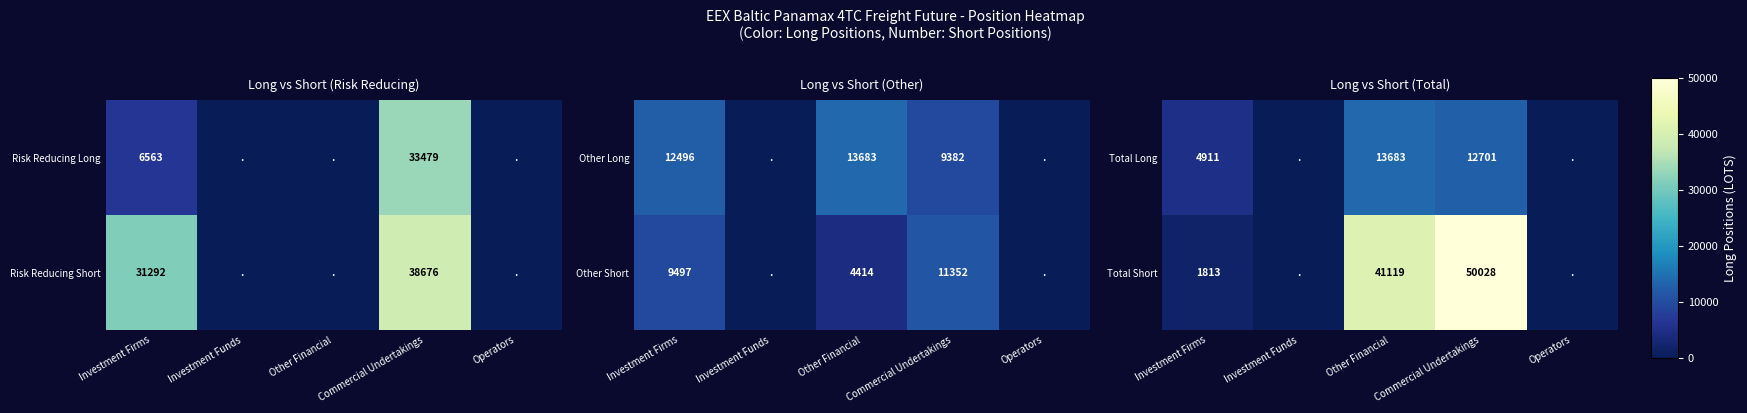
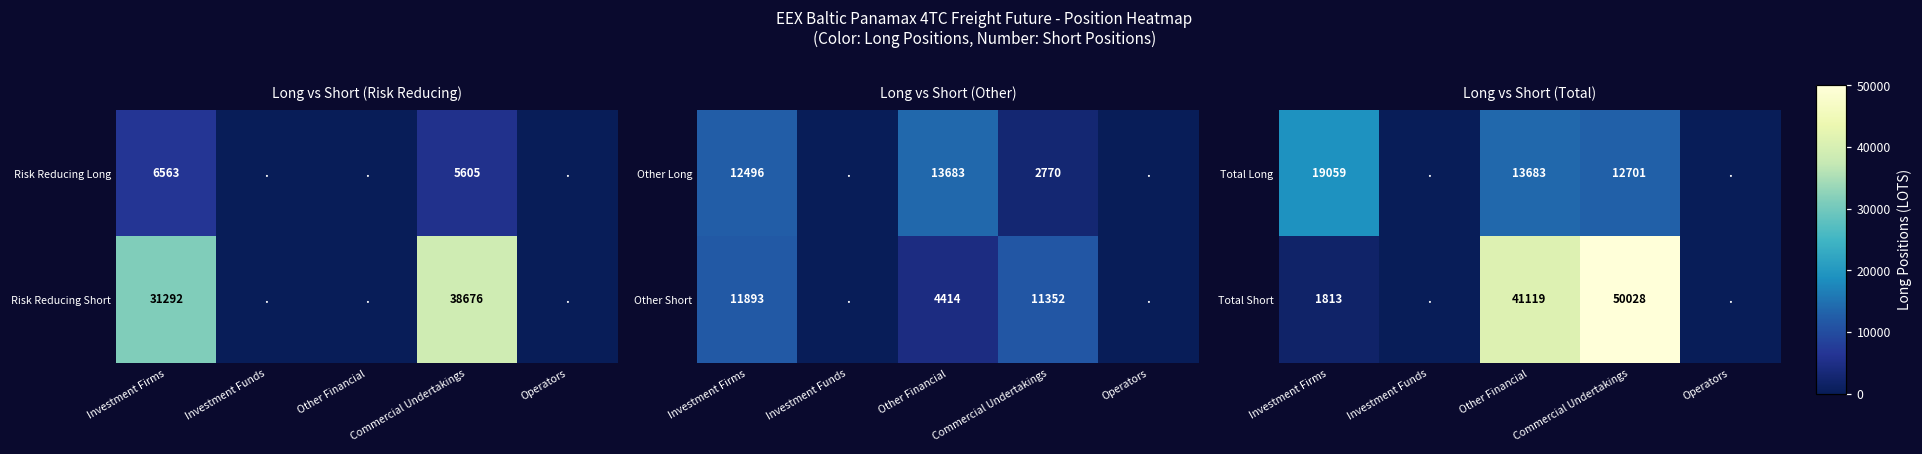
  {
    "Long vs Short (Risk Reducing)": {
      "Risk Reducing Long": {
        "Investment Firms": 6563,
-       "Commercial Undertakings": 33479
+       "Commercial Undertakings": 5605
      },
      "Risk Reducing Short": {
        "Investment Firms": 31292,
        "Commercial Undertakings": 38676
      }
    },
    "Long vs Short (Other)": {
      "Other Long": {
        "Investment Firms": 12496,
        "Other Financial": 13683,
-       "Commercial Undertakings": 9382
+       "Commercial Undertakings": 2770
      },
      "Other Short": {
-       "Investment Firms": 9497,
+       "Investment Firms": 11893,
        "Other Financial": 4414,
        "Commercial Undertakings": 11352
      }
    },
    "Long vs Short (Total)": {
      "Total Long": {
-       "Investment Firms": 4911,
+       "Investment Firms": 19059,
        "Other Financial": 13683,
        "Commercial Undertakings": 12701
      },
      "Total Short": {
        "Investment Firms": 1813,
        "Other Financial": 41119,
        "Commercial Undertakings": 50028
      }
    }
  }
